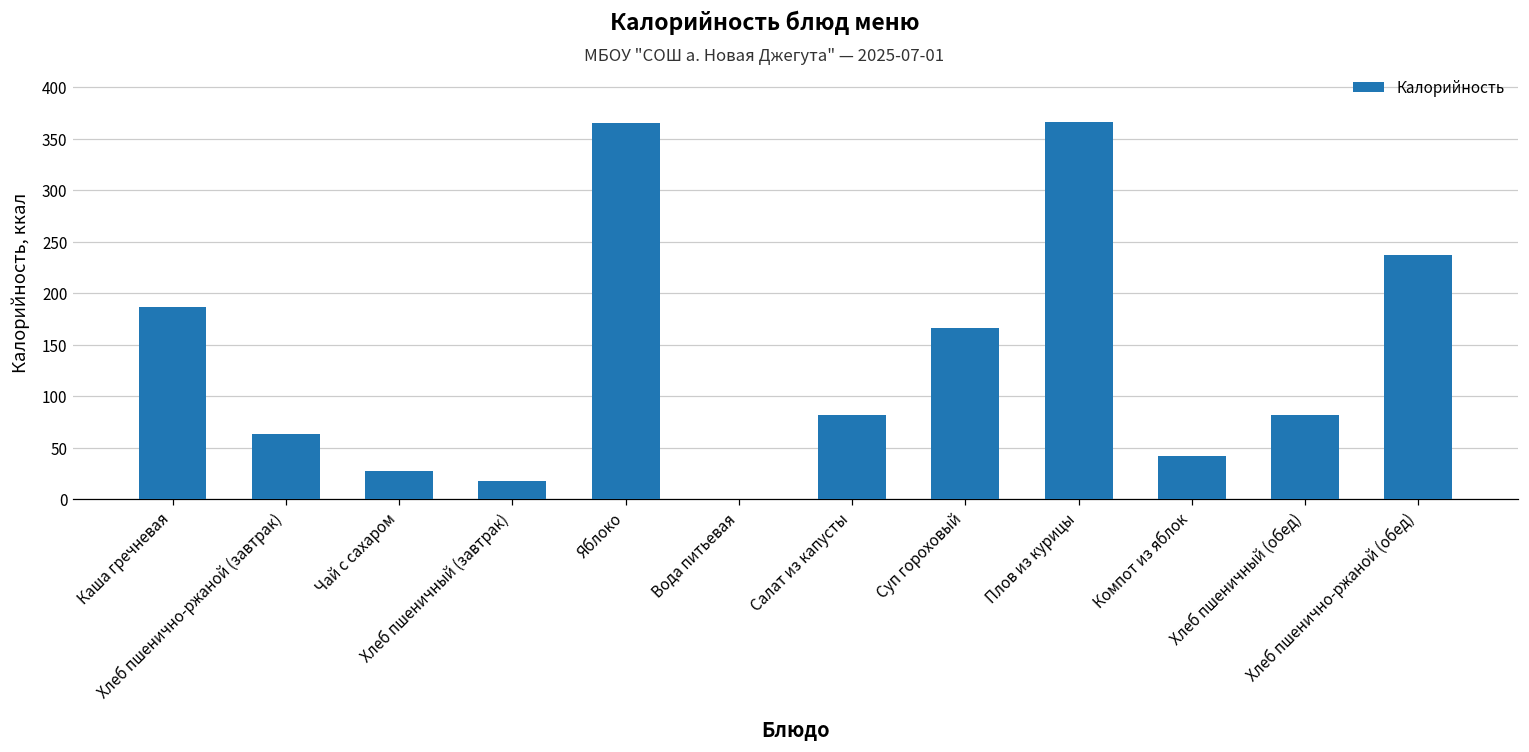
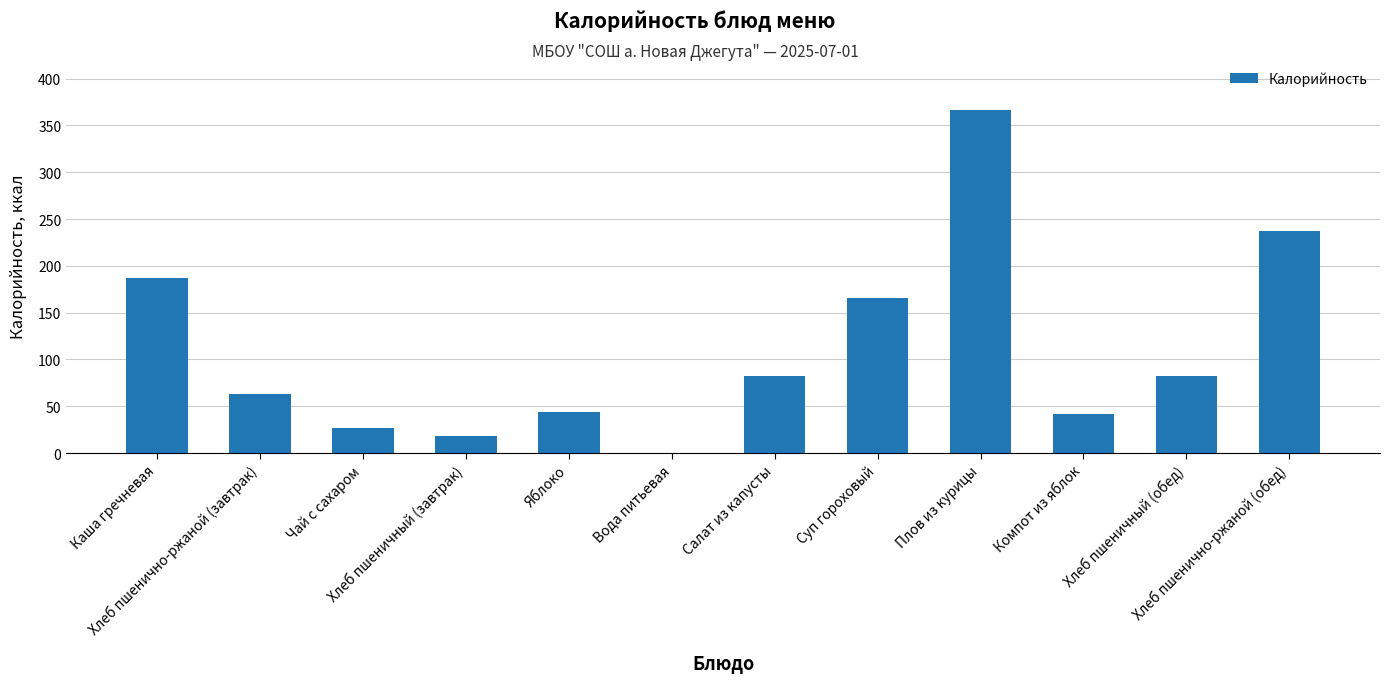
  {
    "Каша гречневая": 190,
    "Хлеб пшенично-ржаной (завтрак)": 60,
    "Чай с сахаром": 30,
    "Хлеб пшеничный (завтрак)": 20,
-   "Яблоко": 370,
+   "Яблоко": 40,
    "Вода питьевая": 0,
    "Салат из капусты": 80,
    "Суп гороховый": 170,
    "Плов из курицы": 370,
    "Компот из яблок": 40,
    "Хлеб пшеничный (обед)": 80,
    "Хлеб пшенично-ржаной (обед)": 240
  }
